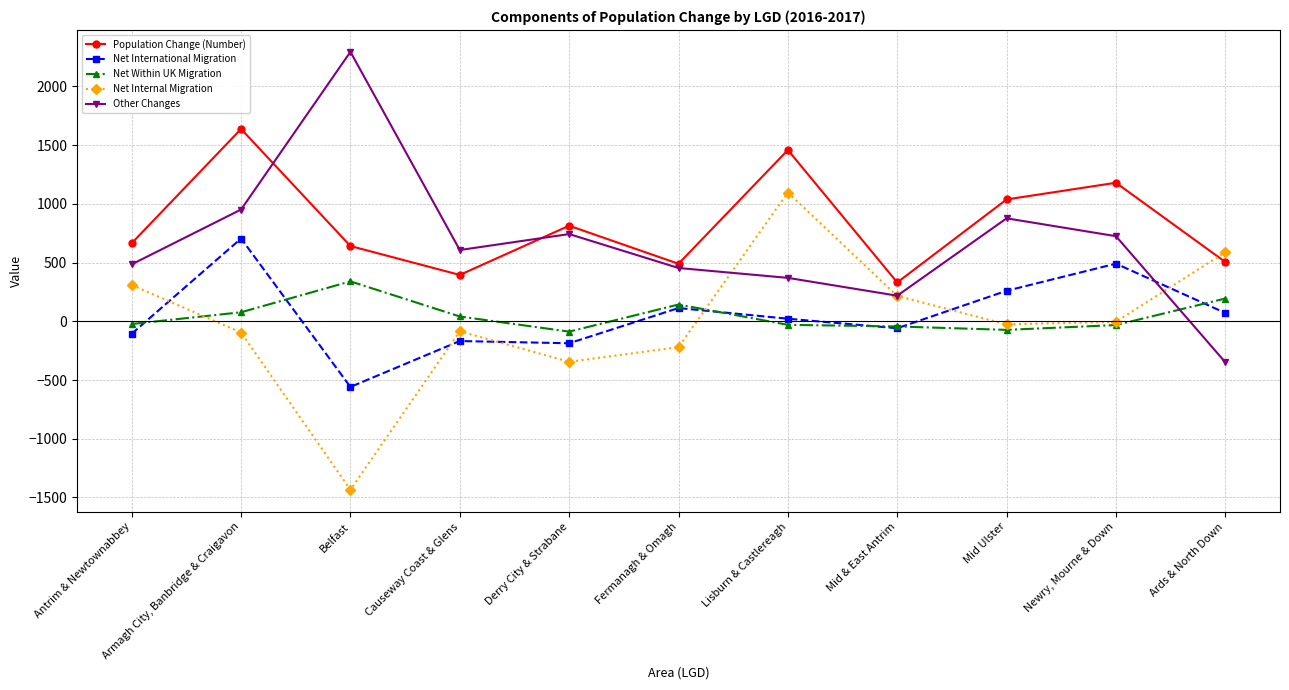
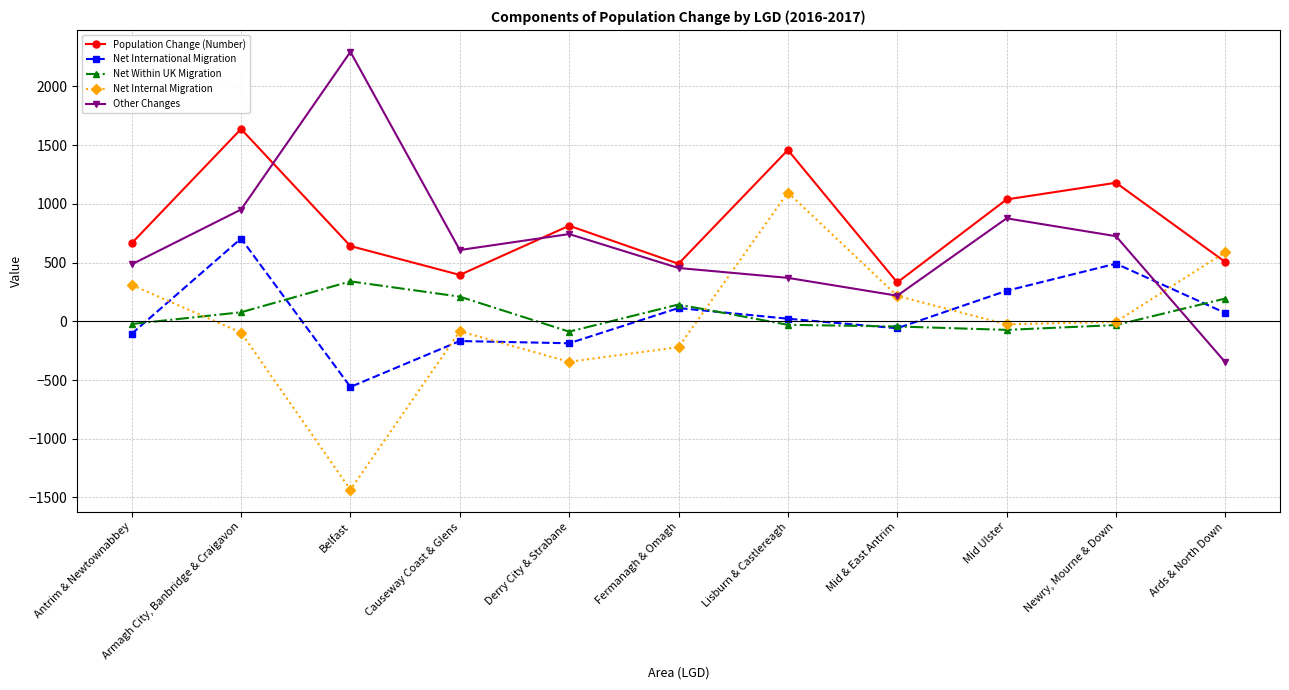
  {
    "Population Change (Number)": {
      "Antrim & Newtownabbey": 670,
      "Armagh City, Banbridge & Craigavon": 1640,
      "Belfast": 640,
      "Causeway Coast & Glens": 400,
      "Derry City & Strabane": 810,
      "Fermanagh & Omagh": 490,
      "Lisburn & Castlereagh": 1460,
      "Mid & East Antrim": 330,
      "Mid Ulster": 1040,
      "Newry, Mourne & Down": 1180,
      "Ards & North Down": 510
    },
    "Net International Migration": {
      "Antrim & Newtownabbey": -110,
      "Armagh City, Banbridge & Craigavon": 710,
      "Belfast": -560,
      "Causeway Coast & Glens": -170,
      "Derry City & Strabane": -190,
      "Fermanagh & Omagh": 110,
      "Lisburn & Castlereagh": 20,
      "Mid Ulster": 260,
      "Newry, Mourne & Down": 490,
      "Ards & North Down": 70
    },
    "Net Within UK Migration": {
      "Antrim & Newtownabbey": -20,
      "Armagh City, Banbridge & Craigavon": 80,
      "Belfast": 340,
-     "Causeway Coast & Glens": 40,
+     "Causeway Coast & Glens": 210,
      "Derry City & Strabane": -90,
      "Fermanagh & Omagh": 140,
      "Lisburn & Castlereagh": -30,
      "Mid Ulster": -70,
      "Newry, Mourne & Down": -30,
      "Ards & North Down": 190
    },
    "Net Internal Migration": {
      "Antrim & Newtownabbey": 310,
      "Armagh City, Banbridge & Craigavon": -100,
      "Belfast": -1440,
      "Causeway Coast & Glens": -90,
      "Derry City & Strabane": -350,
      "Fermanagh & Omagh": -220,
      "Lisburn & Castlereagh": 1100,
      "Mid Ulster": -30,
      "Newry, Mourne & Down": 0,
      "Ards & North Down": 590
    },
    "Other Changes": {
      "Antrim & Newtownabbey": 490,
      "Armagh City, Banbridge & Craigavon": 950,
      "Belfast": 2300,
      "Causeway Coast & Glens": 610,
      "Derry City & Strabane": 740,
      "Fermanagh & Omagh": 450,
      "Lisburn & Castlereagh": 370,
      "Mid Ulster": 880,
      "Newry, Mourne & Down": 730,
      "Ards & North Down": -350
    }
  }
